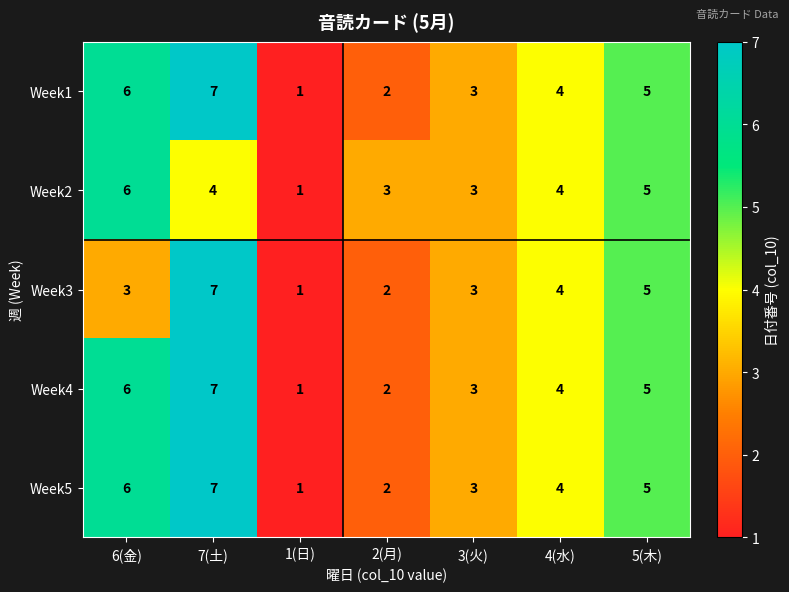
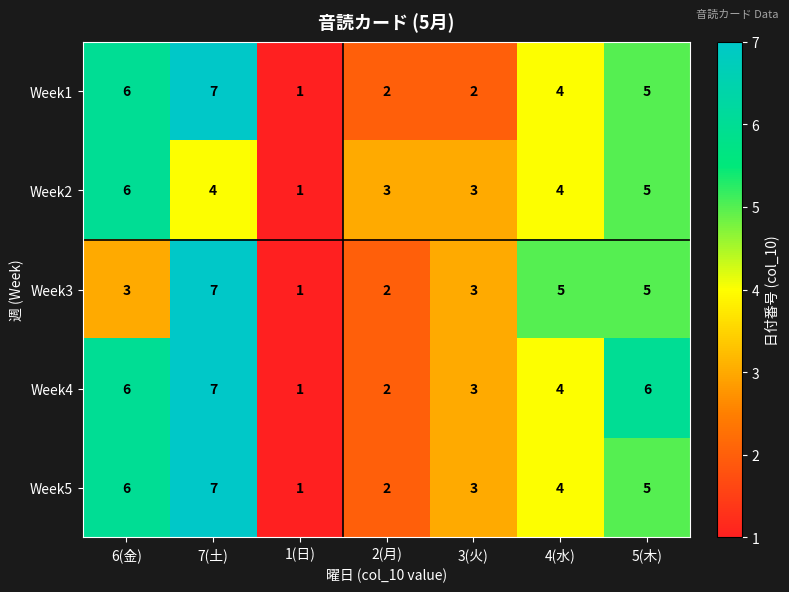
  {
    "Week1": {
      "6(金)": 6,
      "7(土)": 7,
      "1(日)": 1,
      "2(月)": 2,
-     "3(火)": 3,
+     "3(火)": 2,
      "4(水)": 4,
      "5(木)": 5
    },
    "Week2": {
      "6(金)": 6,
      "7(土)": 4,
      "1(日)": 1,
      "2(月)": 3,
      "3(火)": 3,
      "4(水)": 4,
      "5(木)": 5
    },
    "Week3": {
      "6(金)": 3,
      "7(土)": 7,
      "1(日)": 1,
      "2(月)": 2,
      "3(火)": 3,
-     "4(水)": 4,
+     "4(水)": 5,
      "5(木)": 5
    },
    "Week4": {
      "6(金)": 6,
      "7(土)": 7,
      "1(日)": 1,
      "2(月)": 2,
      "3(火)": 3,
      "4(水)": 4,
-     "5(木)": 5
+     "5(木)": 6
    },
    "Week5": {
      "6(金)": 6,
      "7(土)": 7,
      "1(日)": 1,
      "2(月)": 2,
      "3(火)": 3,
      "4(水)": 4,
      "5(木)": 5
    }
  }
